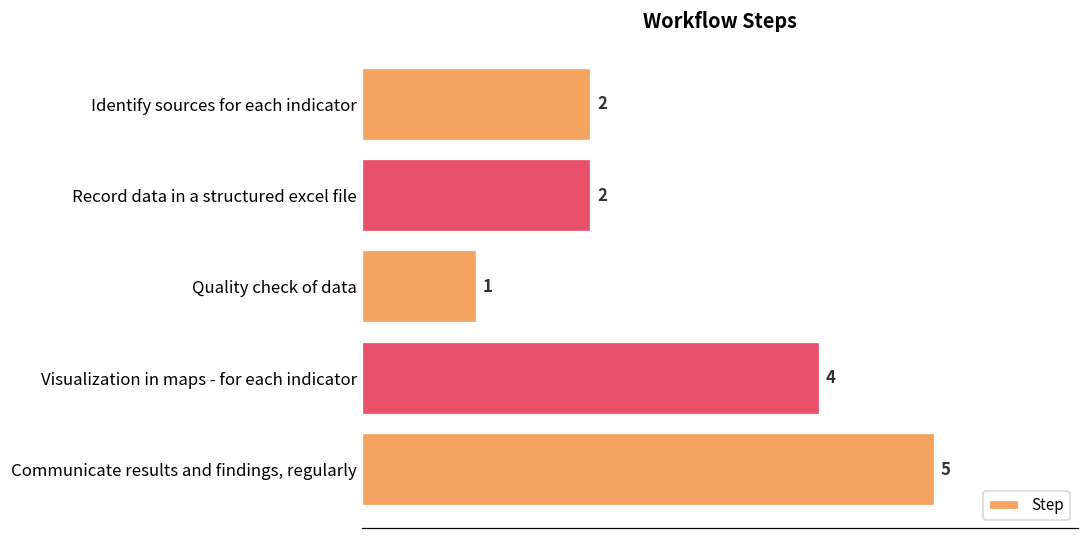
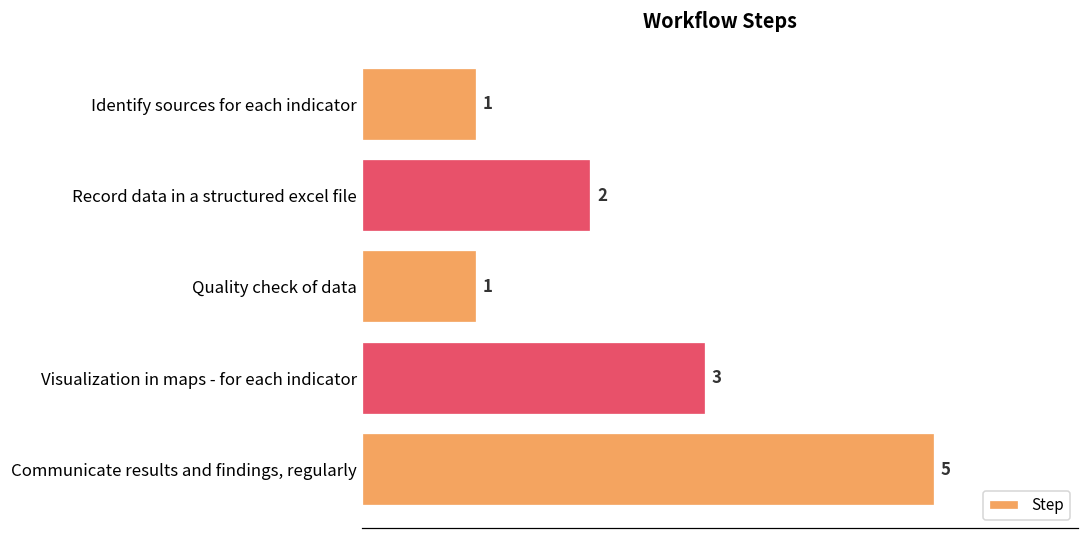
  {
-   "Identify sources for each indicator": 2,
+   "Identify sources for each indicator": 1,
    "Record data in a structured excel file": 2,
    "Quality check of data": 1,
-   "Visualization in maps - for each indicator": 4,
+   "Visualization in maps - for each indicator": 3,
    "Communicate results and findings, regularly": 5
  }
